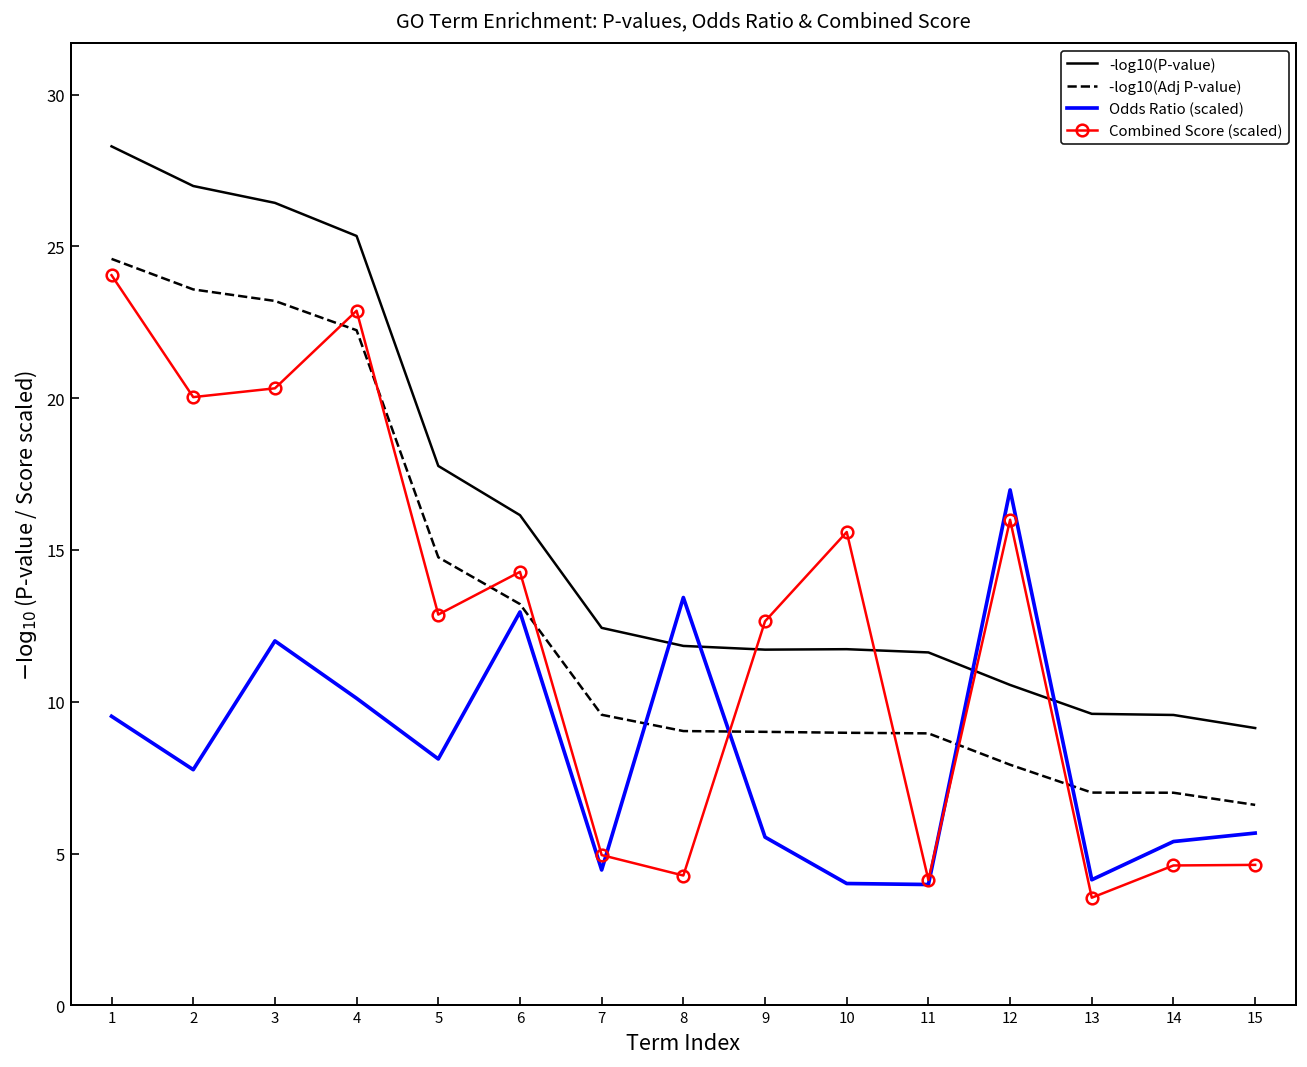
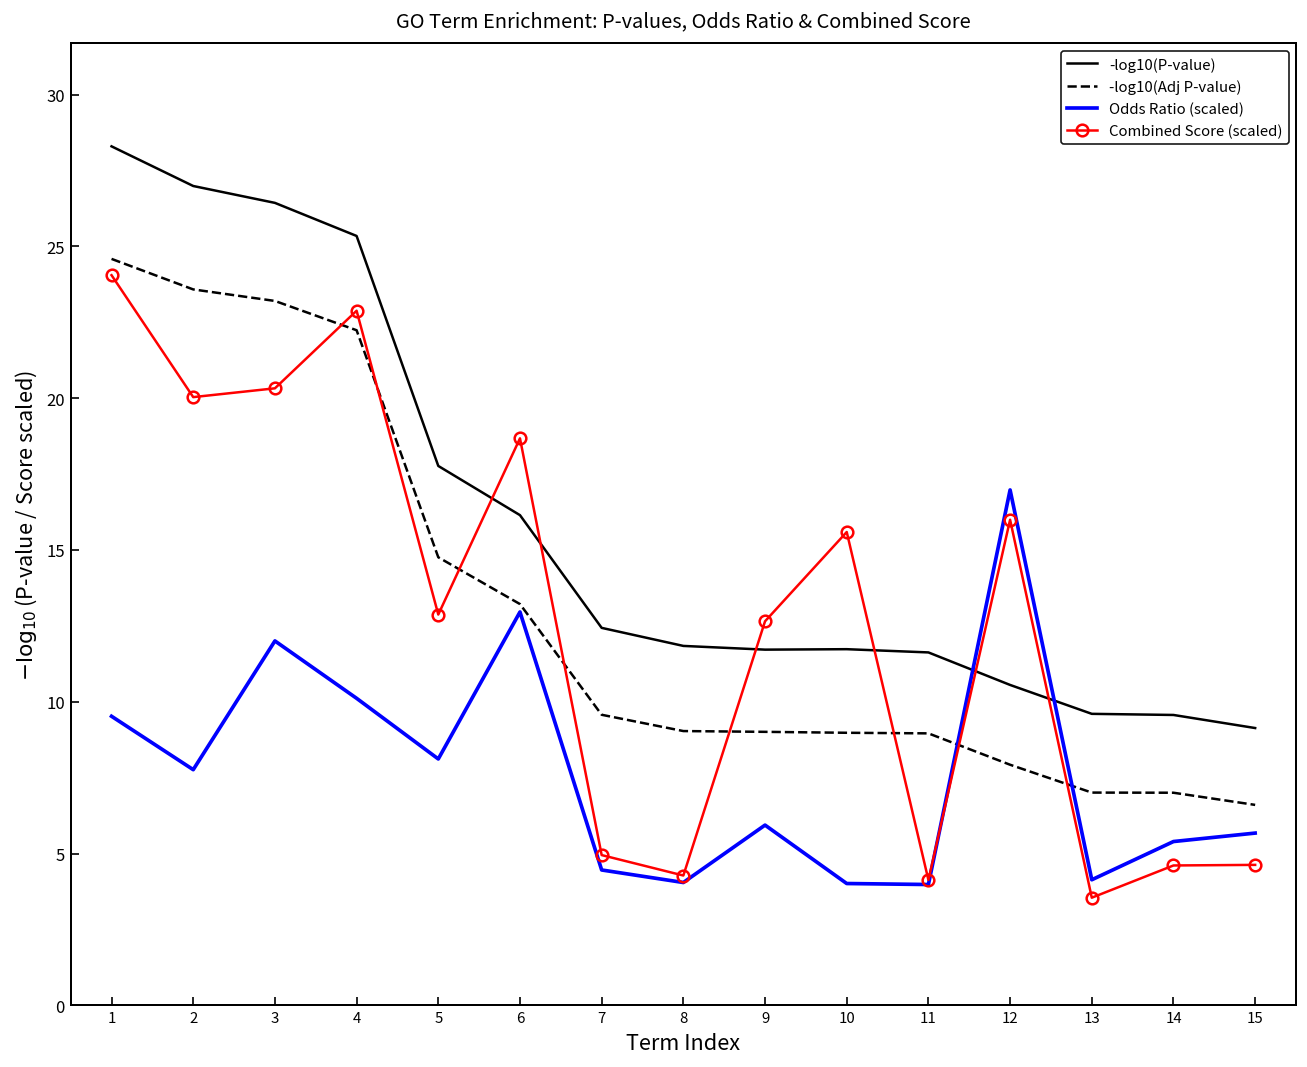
  {
    "Odds Ratio (scaled)": {
      "1": 9.5,
      "2": 7.8,
      "3": 12.0,
      "4": 10.1,
      "5": 8.1,
      "6": 13.0,
      "7": 4.5,
-     "8": 13.4,
-     "9": 5.5,
+     "8": 4.0,
+     "9": 5.9,
      "10": 4.0,
      "11": 4.0,
      "12": 17.0,
      "13": 4.1,
      "14": 5.4,
      "15": 5.7
    },
    "Combined Score (scaled)": {
      "1": 24.1,
      "2": 20.0,
      "3": 20.3,
      "4": 22.9,
      "5": 12.9,
-     "6": 14.3,
+     "6": 18.7,
      "7": 4.9,
      "8": 4.3,
      "9": 12.6,
      "10": 15.6,
      "11": 4.1,
      "12": 16.0,
      "13": 3.5,
      "14": 4.6,
      "15": 4.6
    }
  }
